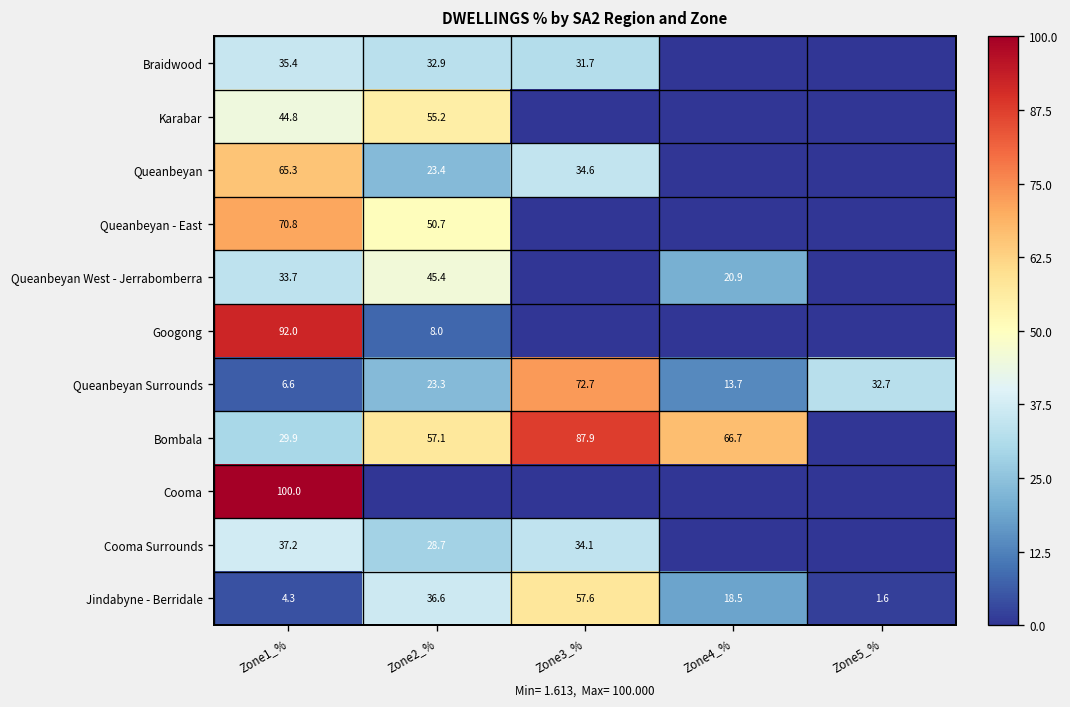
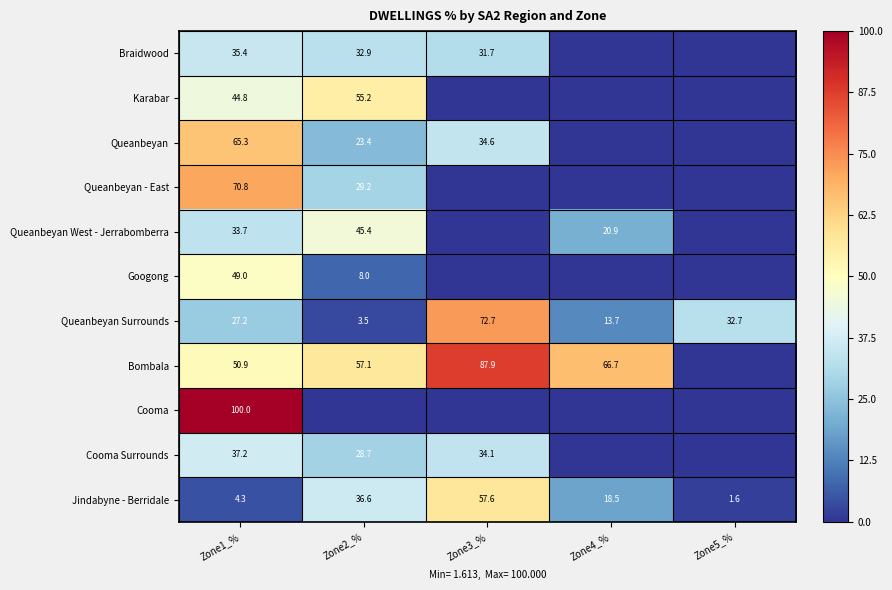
  {
    "Braidwood": {
      "Zone1_%": 35.4,
      "Zone2_%": 32.9,
      "Zone3_%": 31.7
    },
    "Karabar": {
      "Zone1_%": 44.8,
      "Zone2_%": 55.2
    },
    "Queanbeyan": {
      "Zone1_%": 65.3,
      "Zone2_%": 23.4,
      "Zone3_%": 34.6
    },
    "Queanbeyan - East": {
      "Zone1_%": 70.8,
-     "Zone2_%": 50.7
+     "Zone2_%": 29.2
    },
    "Queanbeyan West - Jerrabomberra": {
      "Zone1_%": 33.7,
      "Zone2_%": 45.4,
      "Zone4_%": 20.9
    },
    "Googong": {
-     "Zone1_%": 92.0,
+     "Zone1_%": 49.0,
      "Zone2_%": 8.0
    },
    "Queanbeyan Surrounds": {
-     "Zone1_%": 6.6,
-     "Zone2_%": 23.3,
+     "Zone1_%": 27.2,
+     "Zone2_%": 3.5,
      "Zone3_%": 72.7,
      "Zone4_%": 13.7,
      "Zone5_%": 32.7
    },
    "Bombala": {
-     "Zone1_%": 29.9,
+     "Zone1_%": 50.9,
      "Zone2_%": 57.1,
      "Zone3_%": 87.9,
      "Zone4_%": 66.7
    },
    "Cooma": {
      "Zone1_%": 100.0
    },
    "Cooma Surrounds": {
      "Zone1_%": 37.2,
      "Zone2_%": 28.7,
      "Zone3_%": 34.1
    },
    "Jindabyne - Berridale": {
      "Zone1_%": 4.3,
      "Zone2_%": 36.6,
      "Zone3_%": 57.6,
      "Zone4_%": 18.5,
      "Zone5_%": 1.6
    }
  }
